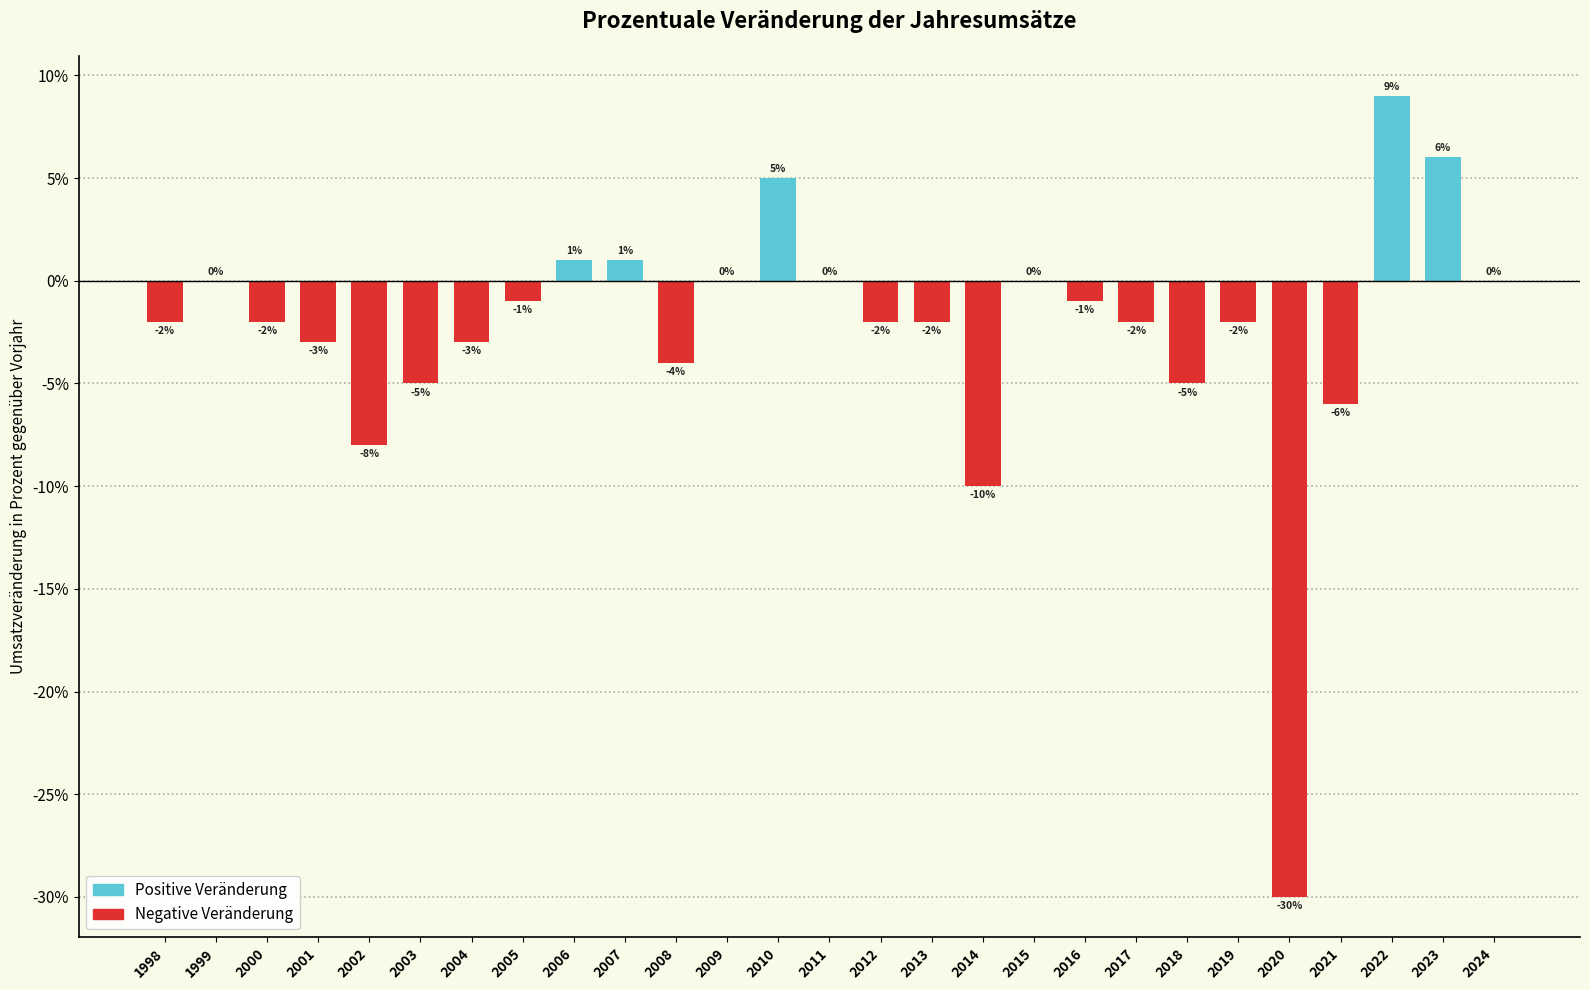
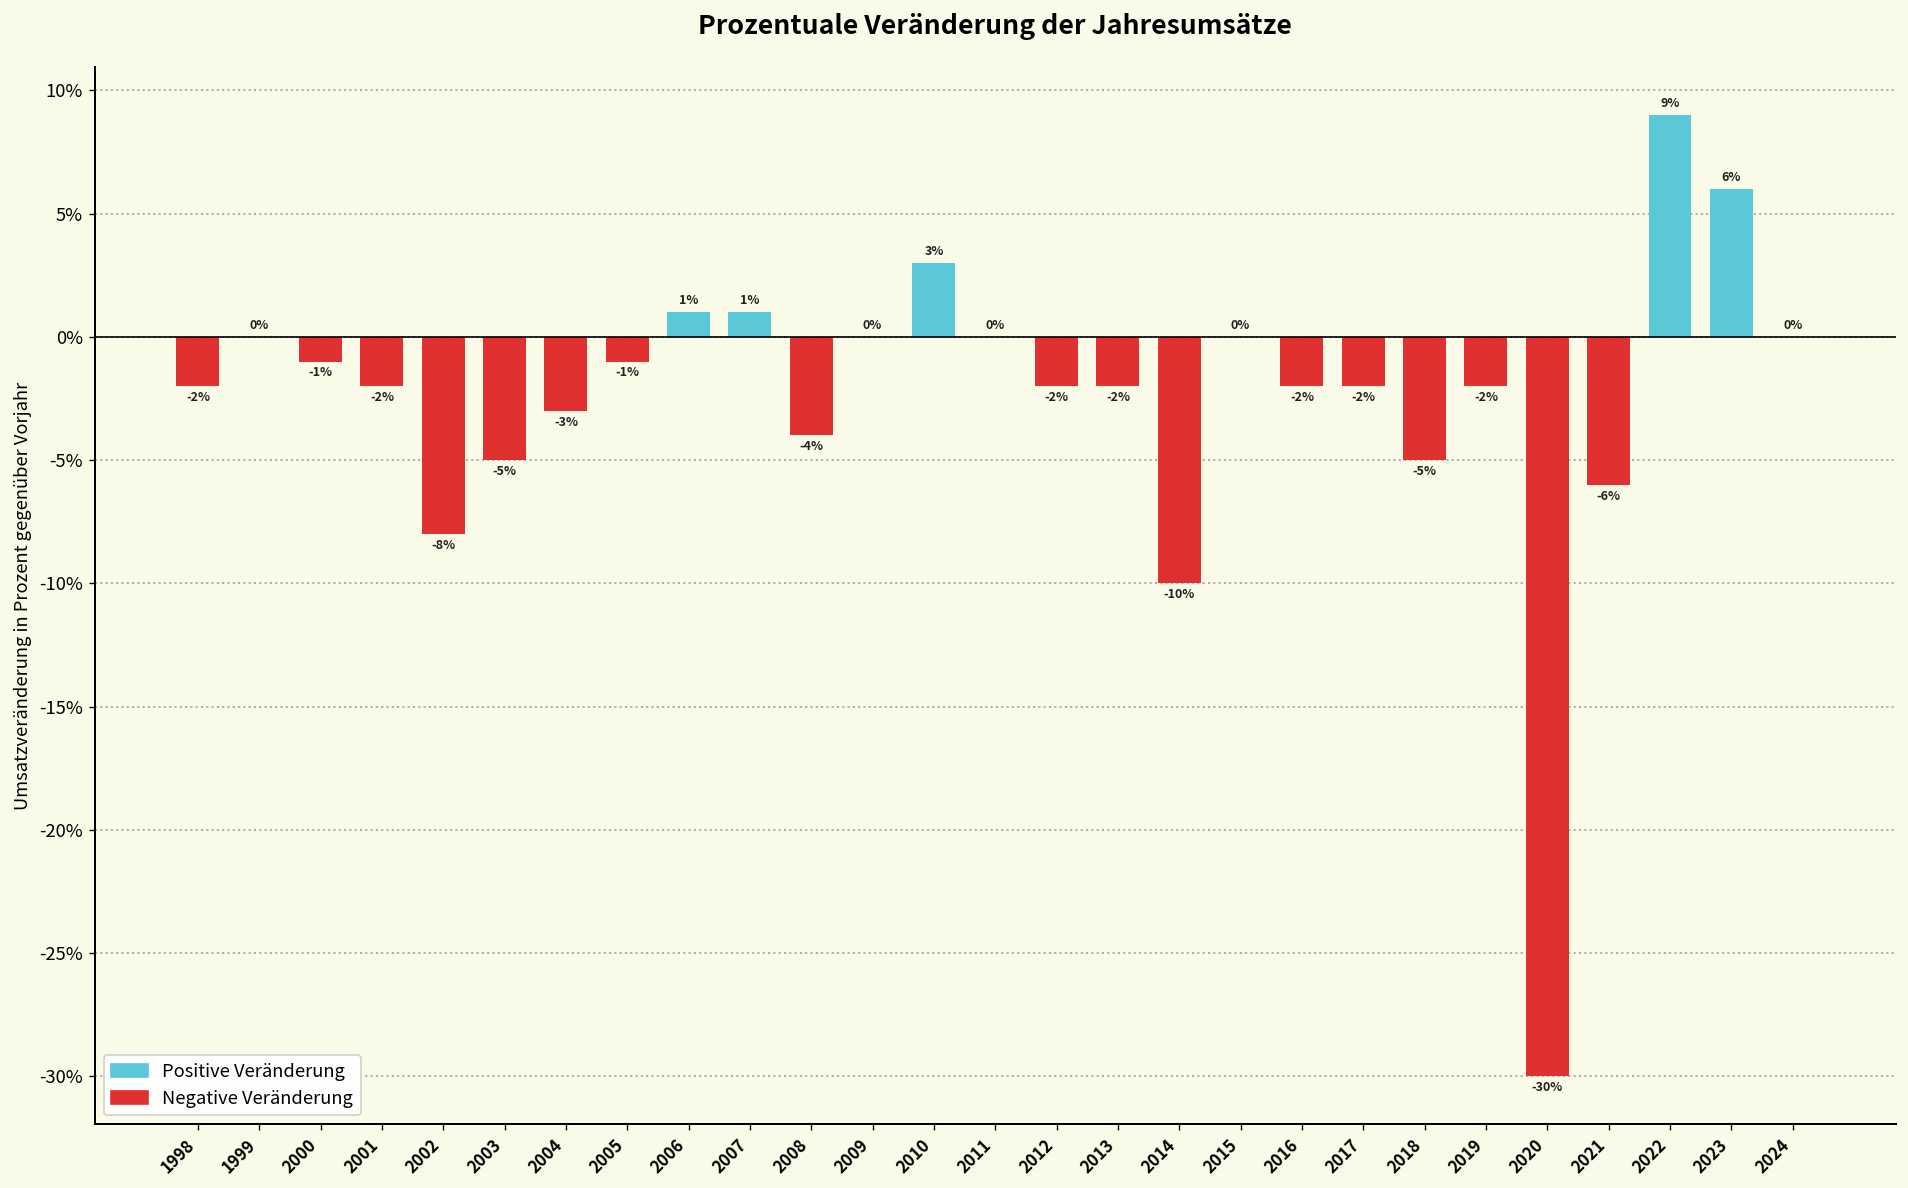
  {
    "1998": "-2%",
    "1999": "0%",
-   "2000": "-2%",
-   "2001": "-3%",
+   "2000": "-1%",
+   "2001": "-2%",
    "2002": "-8%",
    "2003": "-5%",
    "2004": "-3%",
    "2005": "-1%",
    "2006": "1%",
    "2007": "1%",
    "2008": "-4%",
    "2009": "0%",
-   "2010": "5%",
+   "2010": "3%",
    "2011": "0%",
    "2012": "-2%",
    "2013": "-2%",
    "2014": "-10%",
    "2015": "0%",
-   "2016": "-1%",
+   "2016": "-2%",
    "2017": "-2%",
    "2018": "-5%",
    "2019": "-2%",
    "2020": "-30%",
    "2021": "-6%",
    "2022": "9%",
    "2023": "6%",
    "2024": "0%"
  }
